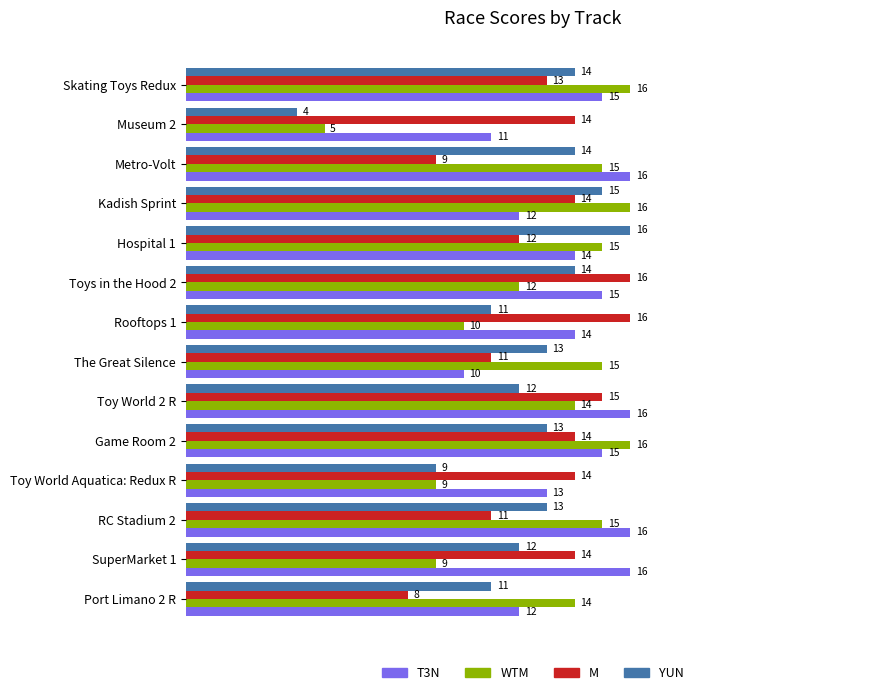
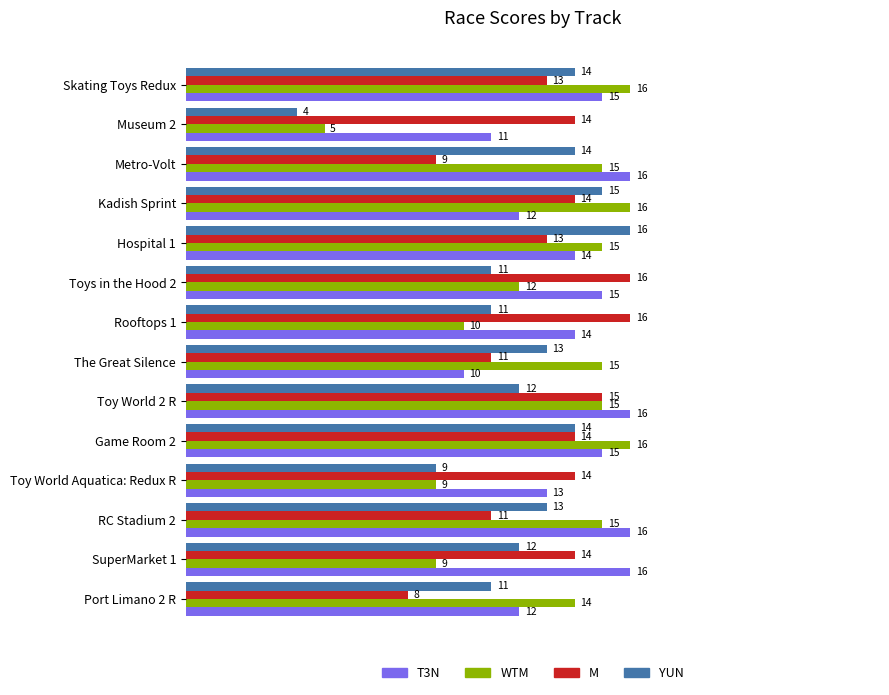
  {
    "T3N": {
      "Skating Toys Redux": 15,
      "Museum 2": 11,
      "Metro-Volt": 16,
      "Kadish Sprint": 12,
      "Hospital 1": 14,
      "Toys in the Hood 2": 15,
      "Rooftops 1": 14,
      "The Great Silence": 10,
      "Toy World 2 R": 16,
      "Game Room 2": 15,
      "Toy World Aquatica: Redux R": 13,
      "RC Stadium 2": 16,
      "SuperMarket 1": 16,
      "Port Limano 2 R": 12
    },
    "WTM": {
      "Skating Toys Redux": 16,
      "Museum 2": 5,
      "Metro-Volt": 15,
      "Kadish Sprint": 16,
      "Hospital 1": 15,
      "Toys in the Hood 2": 12,
      "Rooftops 1": 10,
      "The Great Silence": 15,
-     "Toy World 2 R": 14,
+     "Toy World 2 R": 15,
      "Game Room 2": 16,
      "Toy World Aquatica: Redux R": 9,
      "RC Stadium 2": 15,
      "SuperMarket 1": 9,
      "Port Limano 2 R": 14
    },
    "M": {
      "Skating Toys Redux": 13,
      "Museum 2": 14,
      "Metro-Volt": 9,
      "Kadish Sprint": 14,
-     "Hospital 1": 12,
+     "Hospital 1": 13,
      "Toys in the Hood 2": 16,
      "Rooftops 1": 16,
      "The Great Silence": 11,
      "Toy World Aquatica: Redux R": 14,
      "RC Stadium 2": 11,
      "SuperMarket 1": 14,
      "Port Limano 2 R": 8
    },
    "YUN": {
      "Skating Toys Redux": 14,
      "Museum 2": 4,
      "Metro-Volt": 14,
      "Kadish Sprint": 15,
      "Hospital 1": 16,
-     "Toys in the Hood 2": 14,
+     "Toys in the Hood 2": 11,
      "Rooftops 1": 11,
      "The Great Silence": 13,
      "Toy World 2 R": 12,
-     "Game Room 2": 13,
+     "Game Room 2": 14,
      "Toy World Aquatica: Redux R": 9,
      "RC Stadium 2": 13,
      "SuperMarket 1": 12,
      "Port Limano 2 R": 11
    }
  }
